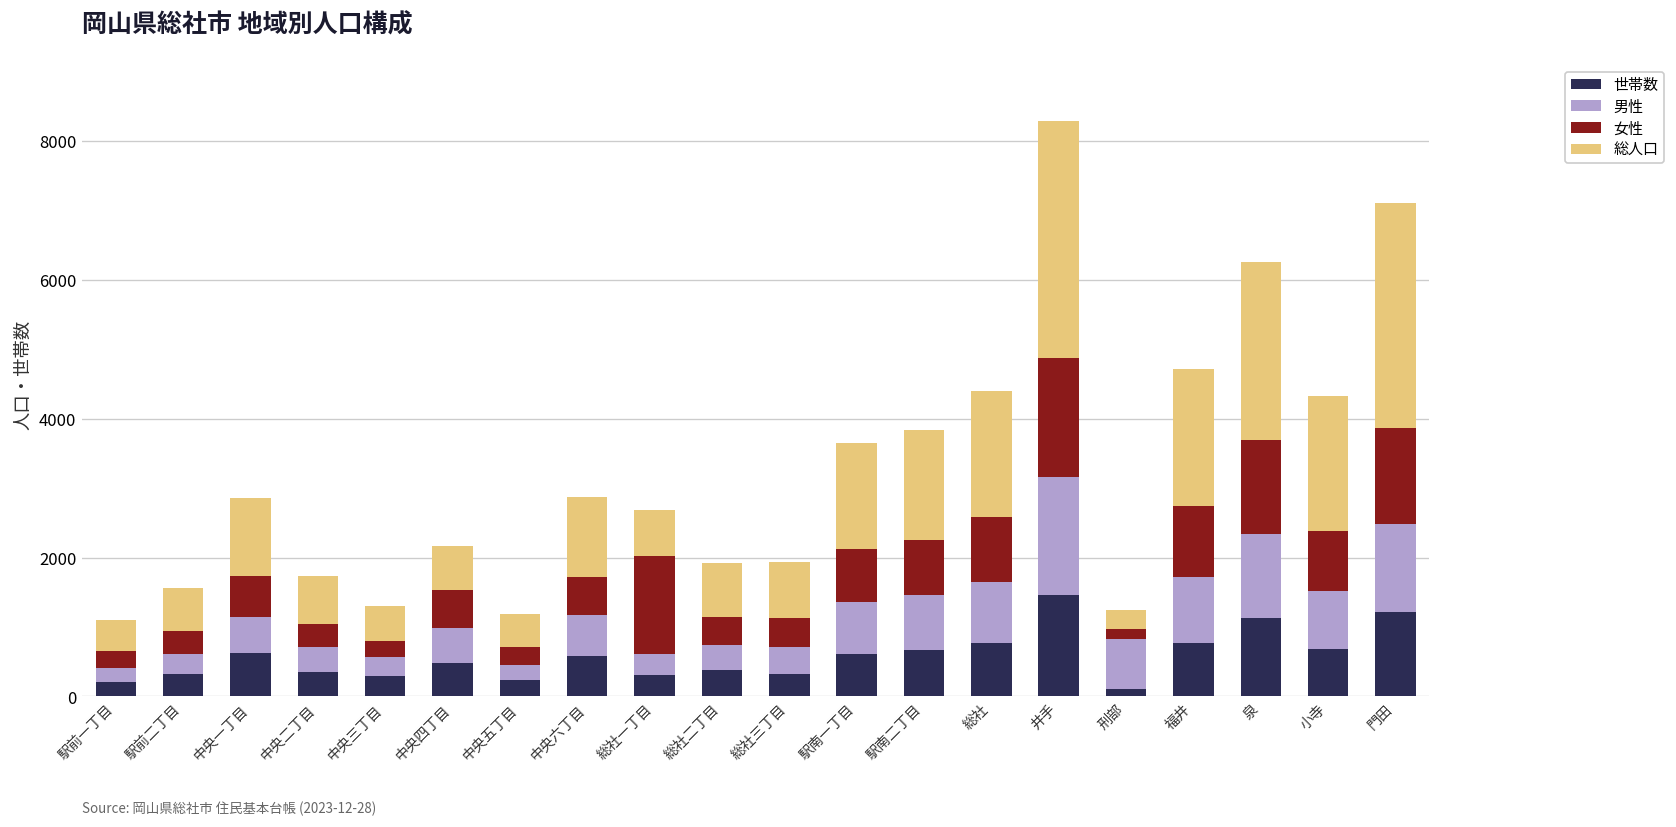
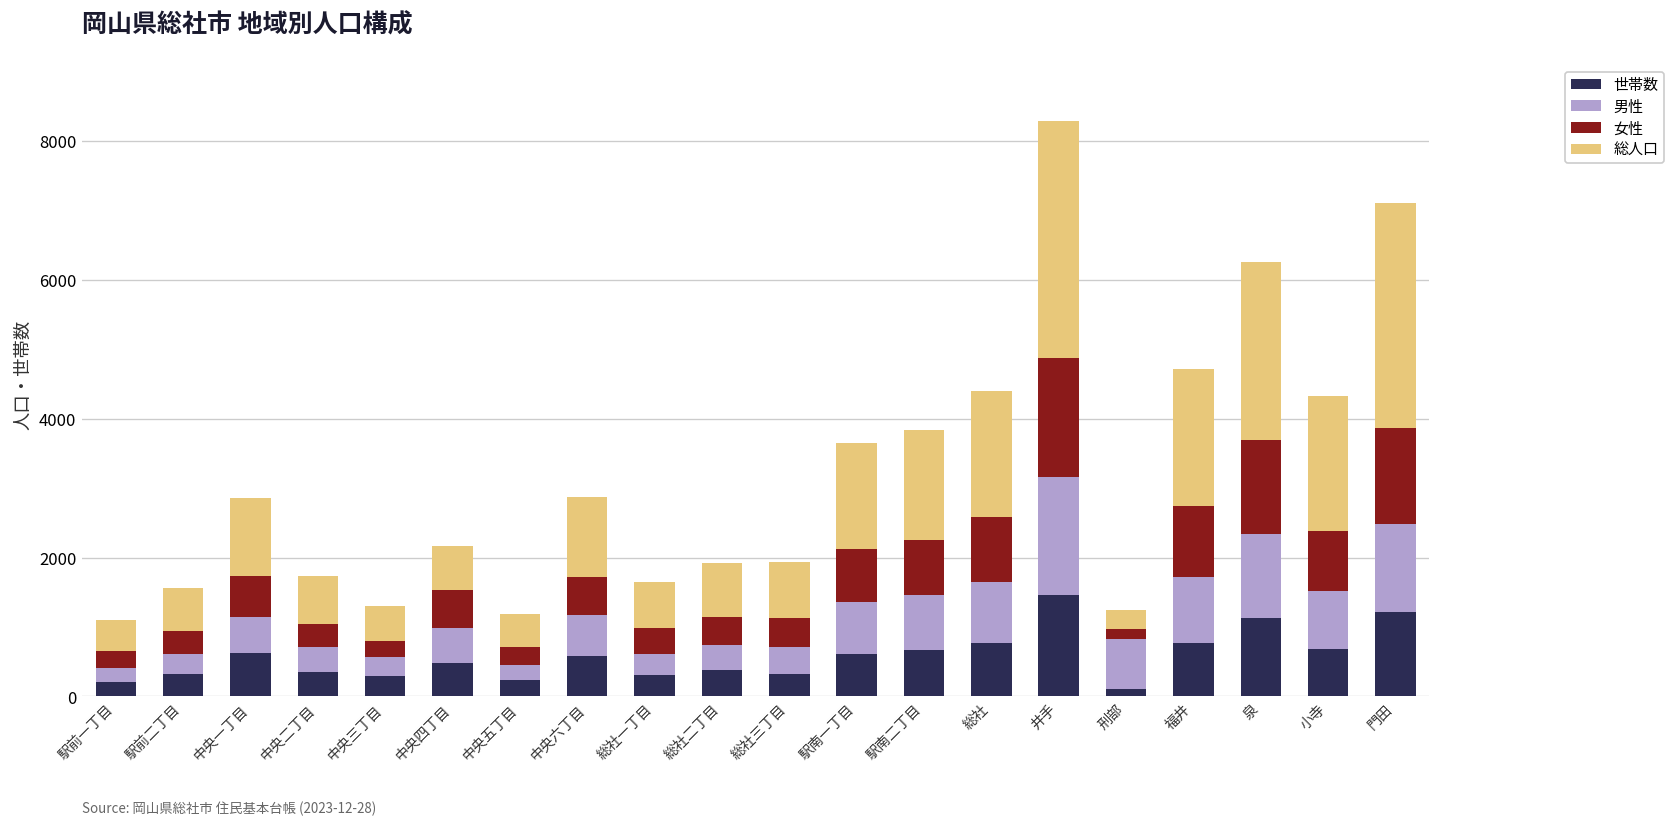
  {
    "世帯数": {
      "駅前一丁目": 200,
      "駅前二丁目": 300,
      "中央一丁目": 600,
      "中央二丁目": 400,
      "中央三丁目": 300,
      "中央四丁目": 500,
      "中央五丁目": 200,
      "中央六丁目": 600,
      "総社一丁目": 300,
      "総社二丁目": 400,
      "総社三丁目": 300,
      "駅南一丁目": 600,
      "駅南二丁目": 700,
      "総社": 800,
      "井手": 1500,
      "刑部": 100,
      "福井": 800,
      "泉": 1100,
      "小寺": 700,
      "門田": 1200
    },
    "男性": {
      "駅前一丁目": 200,
      "駅前二丁目": 300,
      "中央一丁目": 500,
      "中央二丁目": 400,
      "中央三丁目": 300,
      "中央四丁目": 500,
      "中央五丁目": 200,
      "中央六丁目": 600,
      "総社一丁目": 300,
      "総社二丁目": 400,
      "総社三丁目": 400,
      "駅南一丁目": 800,
      "駅南二丁目": 800,
      "総社": 900,
      "井手": 1700,
      "刑部": 700,
      "福井": 1000,
      "泉": 1200,
      "小寺": 800,
      "門田": 1300
    },
    "女性": {
      "駅前一丁目": 200,
      "駅前二丁目": 300,
      "中央一丁目": 600,
      "中央二丁目": 300,
      "中央三丁目": 200,
      "中央四丁目": 600,
      "中央五丁目": 300,
      "中央六丁目": 600,
-     "総社一丁目": 1400,
+     "総社一丁目": 400,
      "総社二丁目": 400,
      "総社三丁目": 400,
      "駅南一丁目": 800,
      "駅南二丁目": 800,
      "総社": 900,
      "井手": 1700,
      "刑部": 100,
      "福井": 1000,
      "泉": 1400,
      "小寺": 900,
      "門田": 1400
    },
    "総人口": {
      "駅前一丁目": 400,
      "駅前二丁目": 600,
      "中央一丁目": 1100,
      "中央二丁目": 700,
      "中央三丁目": 500,
      "中央四丁目": 600,
      "中央五丁目": 500,
      "中央六丁目": 1100,
      "総社一丁目": 700,
      "総社二丁目": 800,
      "総社三丁目": 800,
      "駅南一丁目": 1500,
      "駅南二丁目": 1600,
      "総社": 1800,
      "井手": 3400,
      "刑部": 300,
      "福井": 2000,
      "泉": 2600,
      "小寺": 1900,
      "門田": 3200
    }
  }
